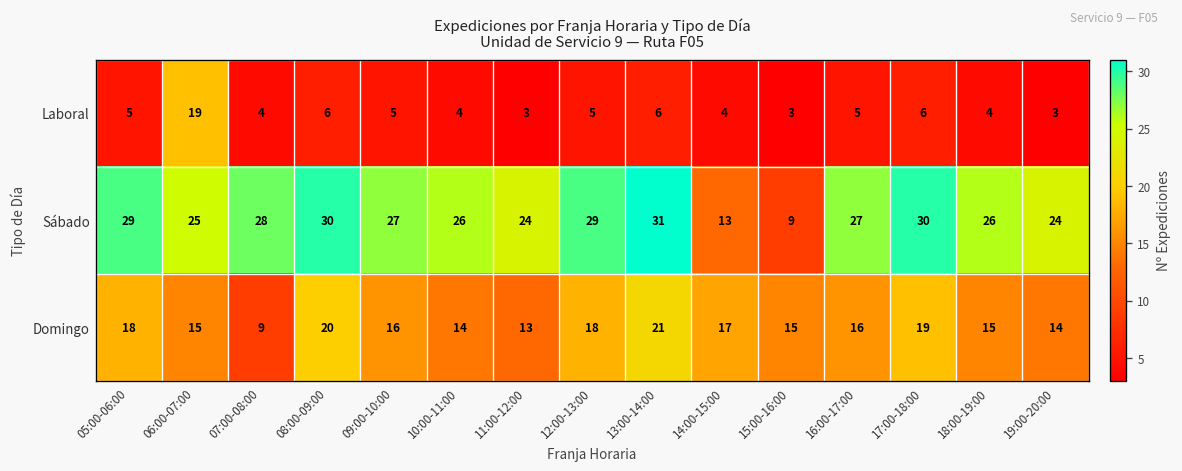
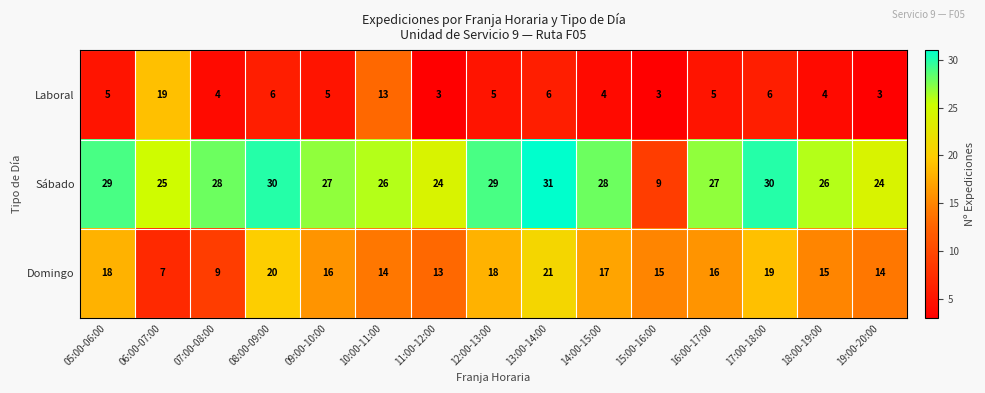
  {
    "Laboral": {
      "05:00-06:00": 5,
      "06:00-07:00": 19,
      "07:00-08:00": 4,
      "08:00-09:00": 6,
      "09:00-10:00": 5,
-     "10:00-11:00": 4,
+     "10:00-11:00": 13,
      "11:00-12:00": 3,
      "12:00-13:00": 5,
      "13:00-14:00": 6,
      "14:00-15:00": 4,
      "15:00-16:00": 3,
      "16:00-17:00": 5,
      "17:00-18:00": 6,
      "18:00-19:00": 4,
      "19:00-20:00": 3
    },
    "Sábado": {
      "05:00-06:00": 29,
      "06:00-07:00": 25,
      "07:00-08:00": 28,
      "08:00-09:00": 30,
      "09:00-10:00": 27,
      "10:00-11:00": 26,
      "11:00-12:00": 24,
      "12:00-13:00": 29,
      "13:00-14:00": 31,
-     "14:00-15:00": 13,
+     "14:00-15:00": 28,
      "15:00-16:00": 9,
      "16:00-17:00": 27,
      "17:00-18:00": 30,
      "18:00-19:00": 26,
      "19:00-20:00": 24
    },
    "Domingo": {
      "05:00-06:00": 18,
-     "06:00-07:00": 15,
+     "06:00-07:00": 7,
      "07:00-08:00": 9,
      "08:00-09:00": 20,
      "09:00-10:00": 16,
      "10:00-11:00": 14,
      "11:00-12:00": 13,
      "12:00-13:00": 18,
      "13:00-14:00": 21,
      "14:00-15:00": 17,
      "15:00-16:00": 15,
      "16:00-17:00": 16,
      "17:00-18:00": 19,
      "18:00-19:00": 15,
      "19:00-20:00": 14
    }
  }
